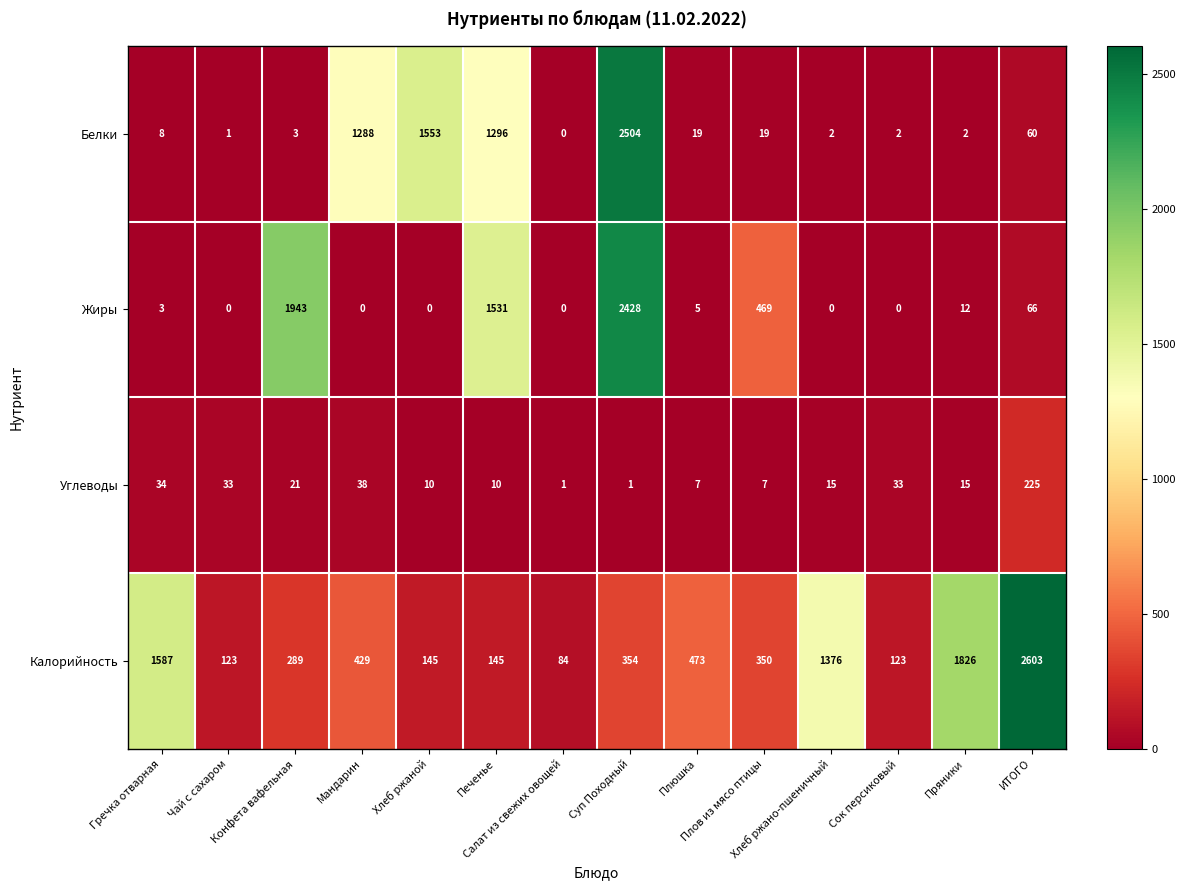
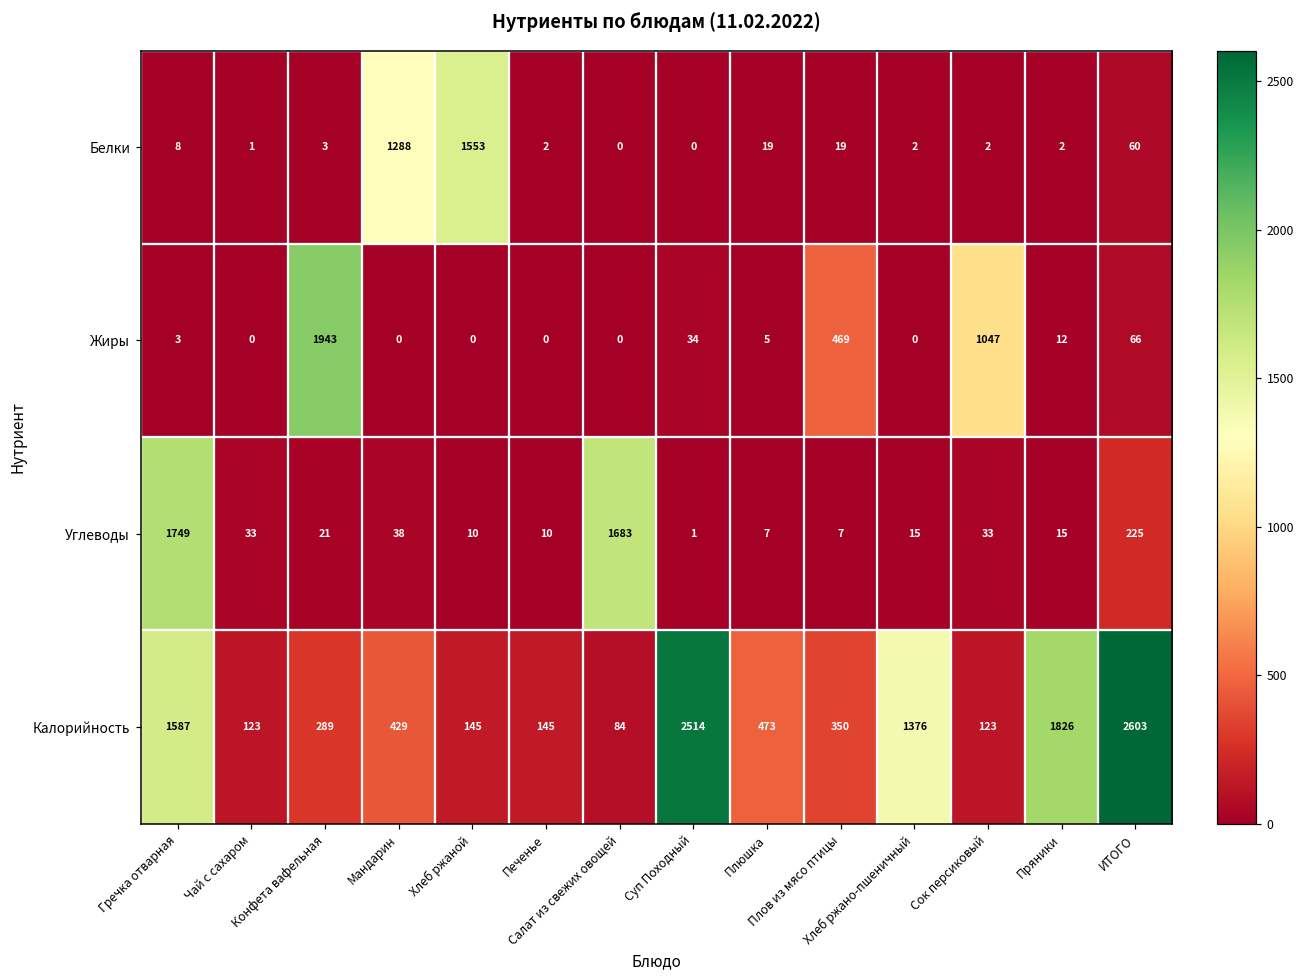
  {
    "Белки": {
      "Гречка отварная": 8,
      "Чай с сахаром": 1,
      "Конфета вафельная": 3,
      "Мандарин": 1288,
      "Хлеб ржаной": 1553,
-     "Печенье": 1296,
+     "Печенье": 2,
      "Салат из свежих овощей": 0,
-     "Суп Походный": 2504,
+     "Суп Походный": 0,
      "Плюшка": 19,
      "Плов из мясо птицы": 19,
      "Хлеб ржано-пшеничный": 2,
      "Сок персиковый": 2,
      "Пряники": 2,
      "ИТОГО": 60
    },
    "Жиры": {
      "Гречка отварная": 3,
      "Чай с сахаром": 0,
      "Конфета вафельная": 1943,
      "Мандарин": 0,
      "Хлеб ржаной": 0,
-     "Печенье": 1531,
+     "Печенье": 0,
      "Салат из свежих овощей": 0,
-     "Суп Походный": 2428,
+     "Суп Походный": 34,
      "Плюшка": 5,
      "Плов из мясо птицы": 469,
      "Хлеб ржано-пшеничный": 0,
-     "Сок персиковый": 0,
+     "Сок персиковый": 1047,
      "Пряники": 12,
      "ИТОГО": 66
    },
    "Углеводы": {
-     "Гречка отварная": 34,
+     "Гречка отварная": 1749,
      "Чай с сахаром": 33,
      "Конфета вафельная": 21,
      "Мандарин": 38,
      "Хлеб ржаной": 10,
      "Печенье": 10,
-     "Салат из свежих овощей": 1,
+     "Салат из свежих овощей": 1683,
      "Суп Походный": 1,
      "Плюшка": 7,
      "Плов из мясо птицы": 7,
      "Хлеб ржано-пшеничный": 15,
      "Сок персиковый": 33,
      "Пряники": 15,
      "ИТОГО": 225
    },
    "Калорийность": {
      "Гречка отварная": 1587,
      "Чай с сахаром": 123,
      "Конфета вафельная": 289,
      "Мандарин": 429,
      "Хлеб ржаной": 145,
      "Печенье": 145,
      "Салат из свежих овощей": 84,
-     "Суп Походный": 354,
+     "Суп Походный": 2514,
      "Плюшка": 473,
      "Плов из мясо птицы": 350,
      "Хлеб ржано-пшеничный": 1376,
      "Сок персиковый": 123,
      "Пряники": 1826,
      "ИТОГО": 2603
    }
  }
